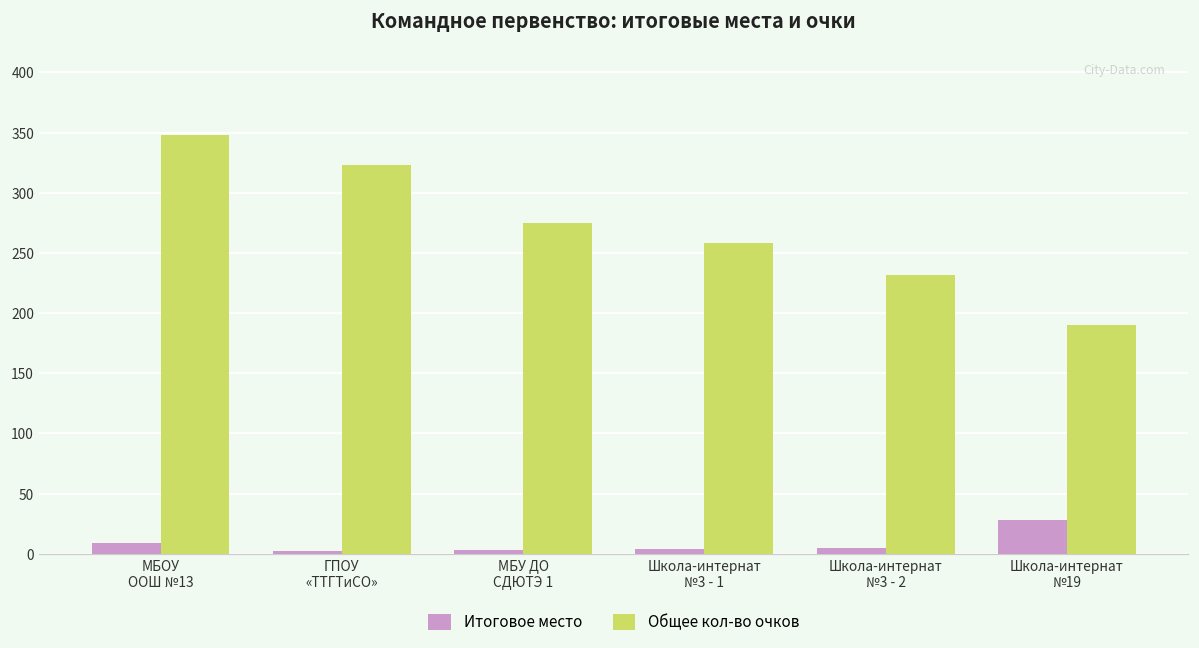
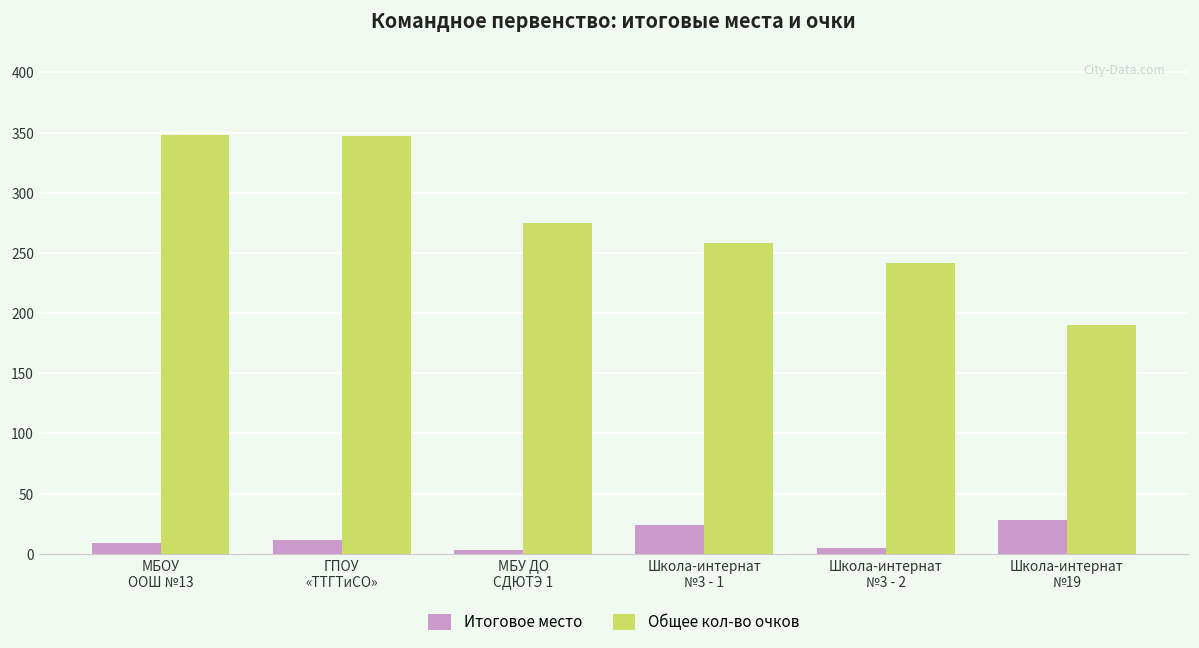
  {
    "Итоговое место": {
      "МБОУ ООШ №13": 9,
-     "ГПОУ «ТТГТиСО»": 2,
+     "ГПОУ «ТТГТиСО»": 11,
      "МБУ ДО СДЮТЭ 1": 3,
-     "Школа-интернат №3 - 1": 4,
+     "Школа-интернат №3 - 1": 24,
      "Школа-интернат №3 - 2": 5,
      "Школа-интернат №19": 28
    },
    "Общее кол-во очков": {
      "МБОУ ООШ №13": 348,
-     "ГПОУ «ТТГТиСО»": 323,
+     "ГПОУ «ТТГТиСО»": 347,
      "МБУ ДО СДЮТЭ 1": 275,
      "Школа-интернат №3 - 1": 258,
-     "Школа-интернат №3 - 2": 232,
+     "Школа-интернат №3 - 2": 242,
      "Школа-интернат №19": 190
    }
  }
